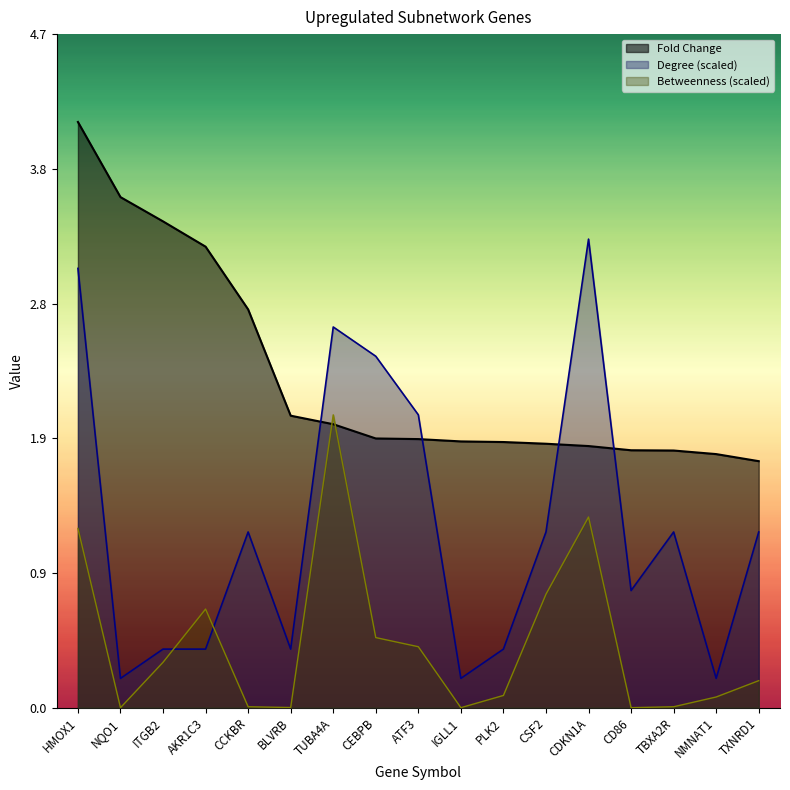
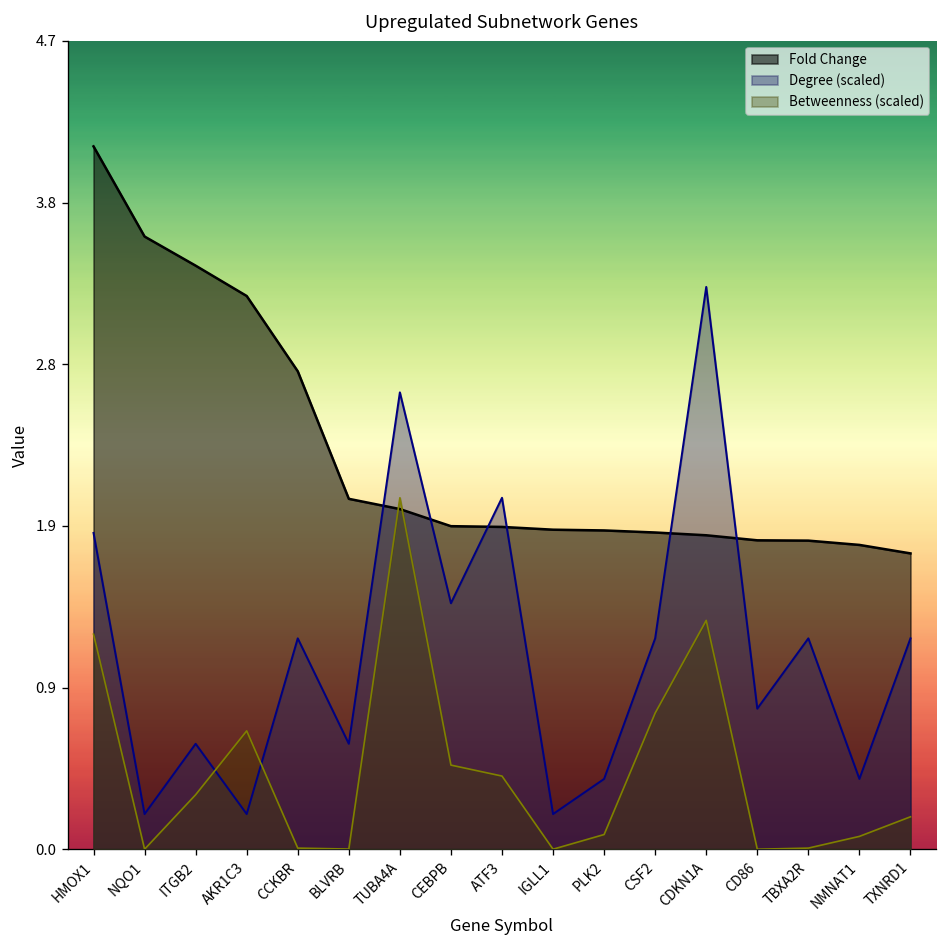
  {
    "Degree (scaled)": {
-     "HMOX1": 3.08,
+     "HMOX1": 1.85,
      "NQO1": 0.21,
-     "ITGB2": 0.41,
-     "AKR1C3": 0.41,
+     "ITGB2": 0.62,
+     "AKR1C3": 0.21,
      "CCKBR": 1.23,
-     "BLVRB": 0.41,
+     "BLVRB": 0.62,
      "TUBA4A": 2.67,
-     "CEBPB": 2.47,
+     "CEBPB": 1.44,
      "ATF3": 2.06,
      "IGLL1": 0.21,
      "PLK2": 0.41,
      "CSF2": 1.23,
      "CDKN1A": 3.29,
      "CD86": 0.82,
      "TBXA2R": 1.23,
-     "NMNAT1": 0.21,
+     "NMNAT1": 0.41,
      "TXNRD1": 1.23
    }
  }
